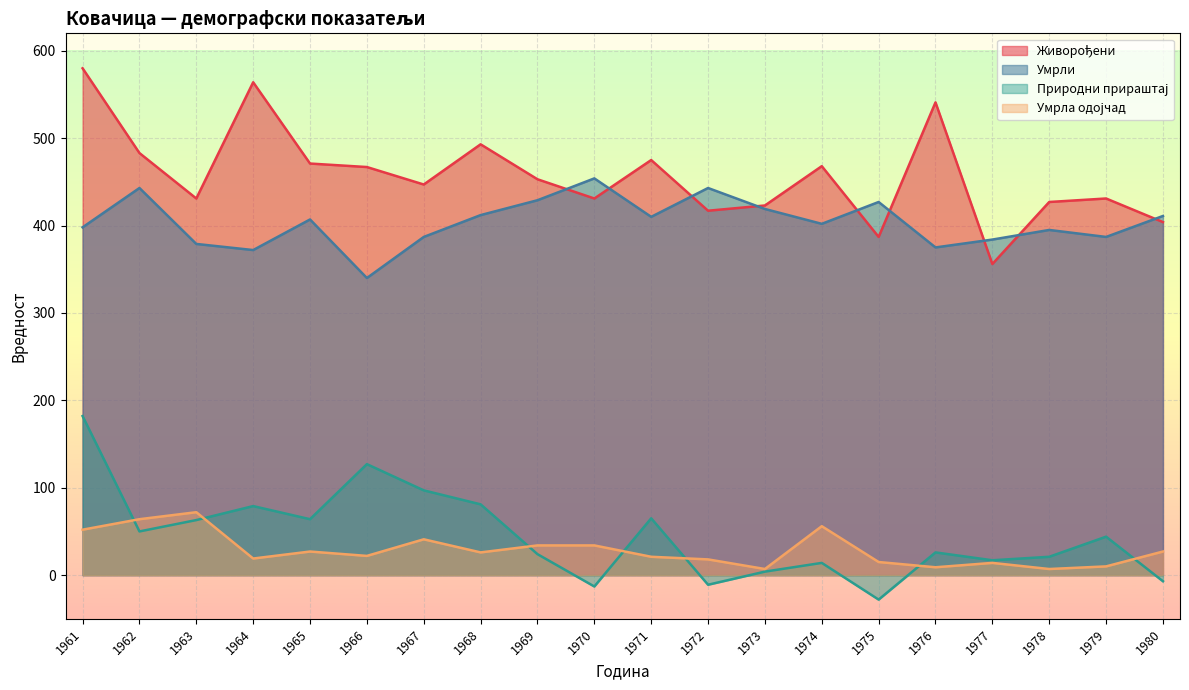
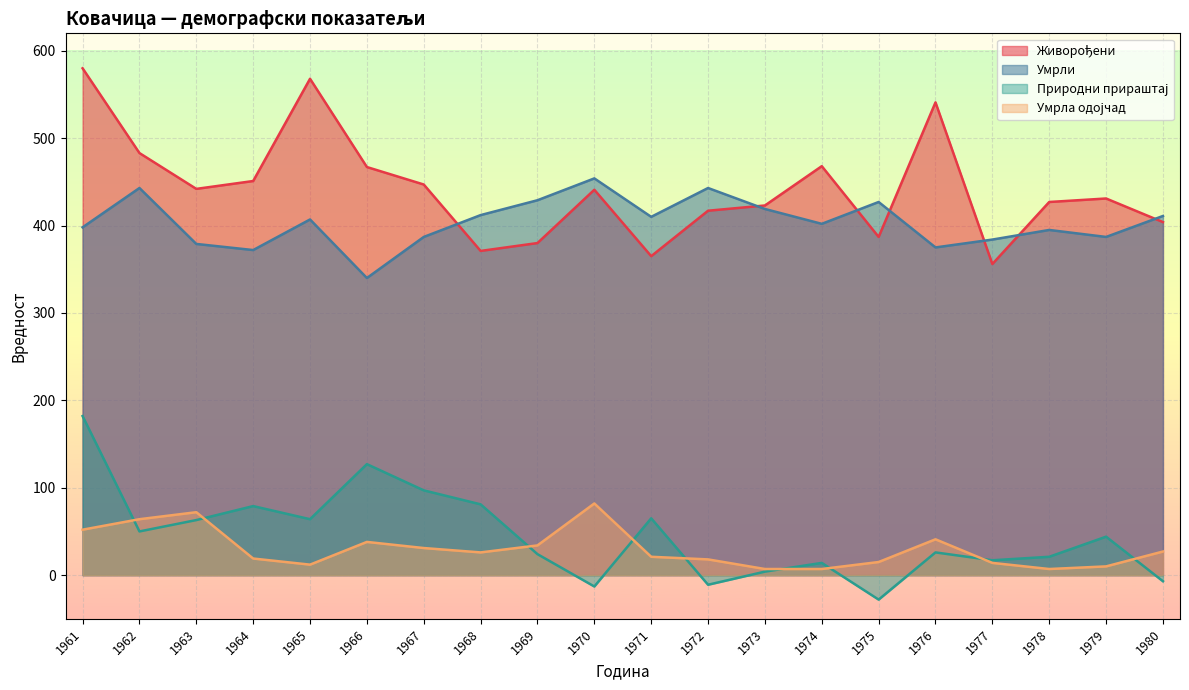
  {
    "Живорођени": {
      "1961": 580,
      "1962": 480,
-     "1963": 430,
-     "1964": 560,
-     "1965": 470,
+     "1963": 440,
+     "1964": 450,
+     "1965": 570,
      "1966": 470,
      "1967": 450,
-     "1968": 490,
-     "1969": 450,
-     "1970": 430,
-     "1971": 480,
+     "1968": 370,
+     "1969": 380,
+     "1970": 440,
+     "1971": 370,
      "1972": 420,
      "1973": 420,
      "1974": 470,
      "1975": 390,
      "1976": 540,
      "1977": 360,
      "1978": 430,
      "1979": 430,
      "1980": 400
    },
    "Умрла одојчад": {
      "1961": 50,
      "1962": 60,
      "1963": 70,
      "1964": 20,
-     "1965": 30,
-     "1966": 20,
-     "1967": 40,
+     "1965": 10,
+     "1966": 40,
+     "1967": 30,
      "1968": 30,
      "1969": 30,
-     "1970": 30,
+     "1970": 80,
      "1971": 20,
      "1972": 20,
      "1973": 10,
-     "1974": 60,
+     "1974": 10,
      "1975": 20,
-     "1976": 10,
+     "1976": 40,
      "1977": 10,
      "1978": 10,
      "1979": 10,
      "1980": 30
    }
  }
